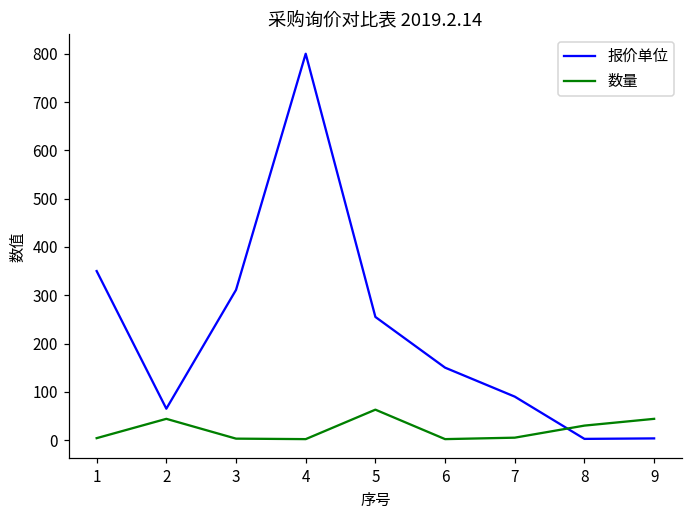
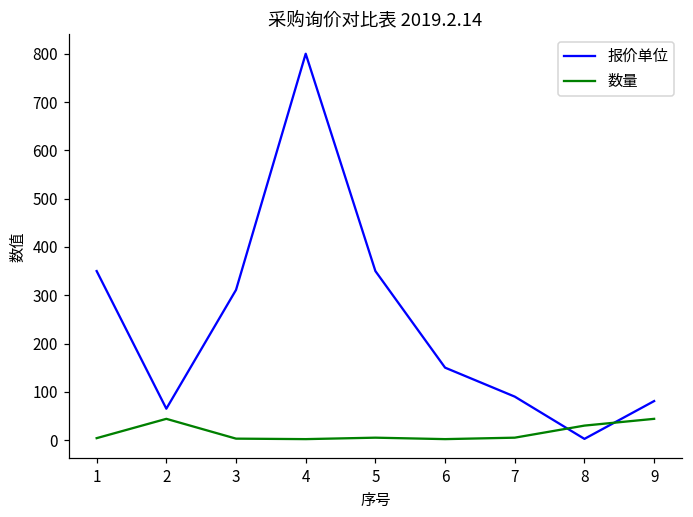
  {
    "报价单位": {
      "1": 350,
      "2": 70,
      "3": 310,
      "4": 800,
-     "5": 260,
+     "5": 350,
      "6": 150,
      "7": 90,
      "8": 0,
-     "9": 0
+     "9": 80
    },
    "数量": {
      "1": 0,
      "2": 40,
      "3": 0,
      "4": 0,
-     "5": 60,
+     "5": 10,
      "6": 0,
      "7": 10,
      "8": 30,
      "9": 40
    }
  }
